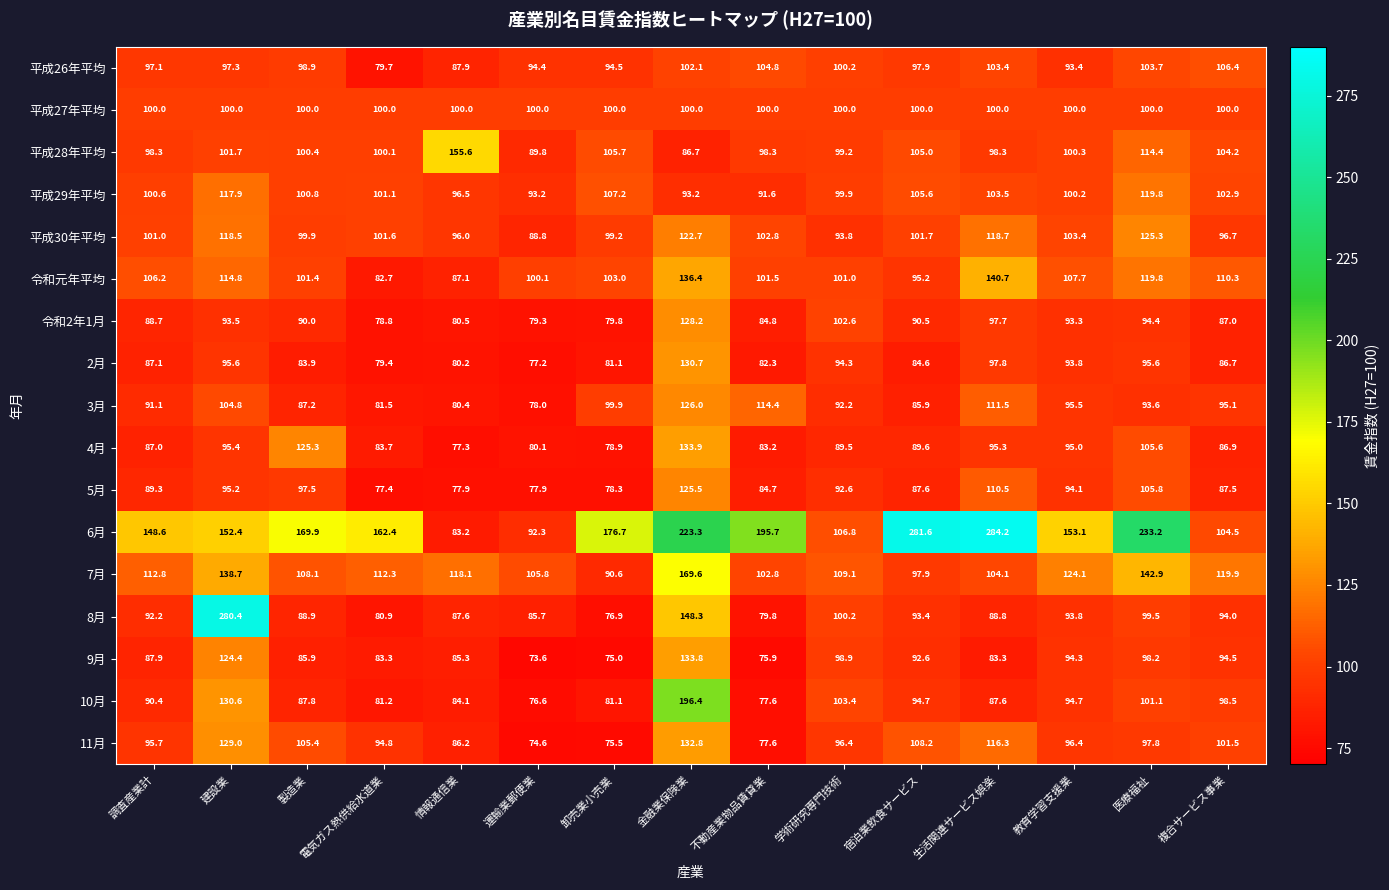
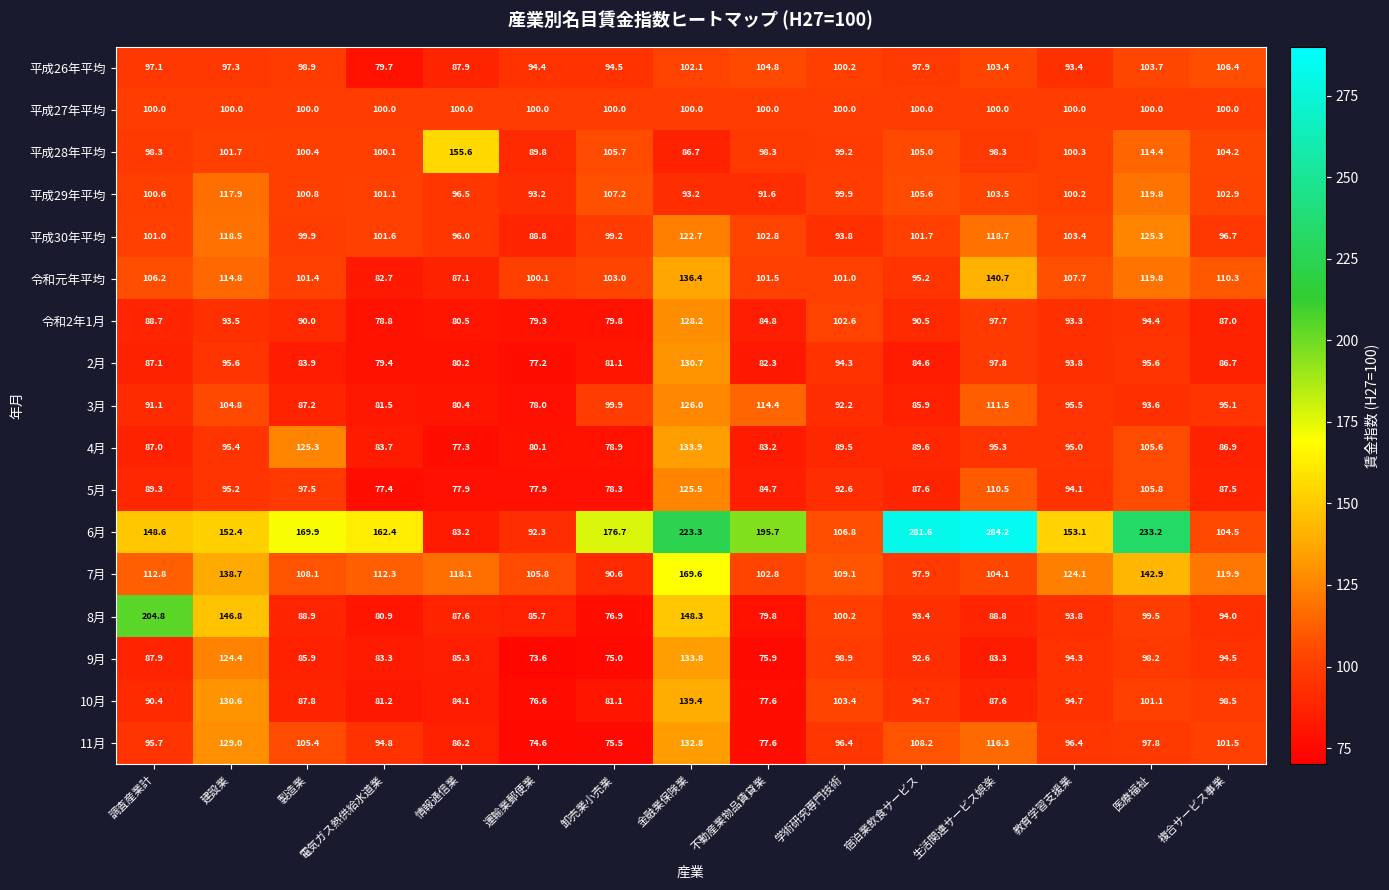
  {
    "8月": {
-     "調査産業計": 92.2,
-     "建設業": 280.4,
+     "調査産業計": 204.8,
+     "建設業": 146.8,
      "製造業": 88.9,
      "電気ガス熱供給水道業": 80.9,
      "情報通信業": 87.6,
      "運輸業郵便業": 85.7,
      "卸売業小売業": 76.9,
      "金融業保険業": 148.3,
      "不動産業物品賃貸業": 79.8,
      "学術研究専門技術": 100.2,
      "宿泊業飲食サービス": 93.4,
      "生活関連サービス娯楽": 88.8,
      "教育学習支援業": 93.8,
      "医療福祉": 99.5,
      "複合サービス事業": 94.0
    },
    "10月": {
      "調査産業計": 90.4,
      "建設業": 130.6,
      "製造業": 87.8,
      "電気ガス熱供給水道業": 81.2,
      "情報通信業": 84.1,
      "運輸業郵便業": 76.6,
      "卸売業小売業": 81.1,
-     "金融業保険業": 196.4,
+     "金融業保険業": 139.4,
      "不動産業物品賃貸業": 77.6,
      "学術研究専門技術": 103.4,
      "宿泊業飲食サービス": 94.7,
      "生活関連サービス娯楽": 87.6,
      "教育学習支援業": 94.7,
      "医療福祉": 101.1,
      "複合サービス事業": 98.5
    }
  }
